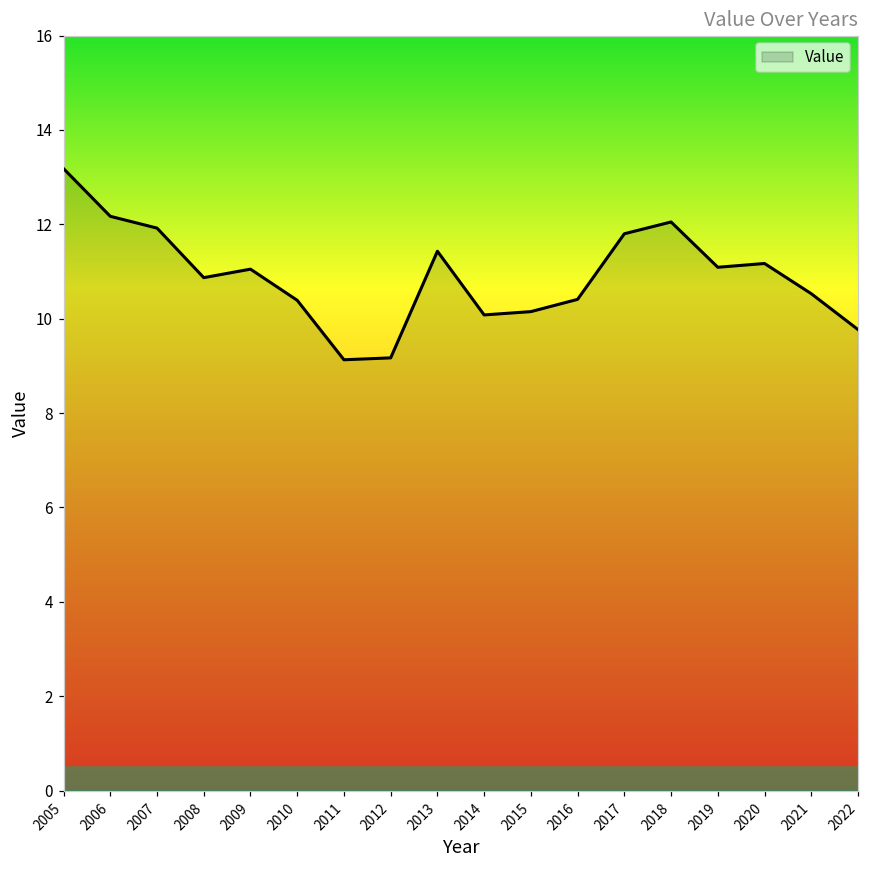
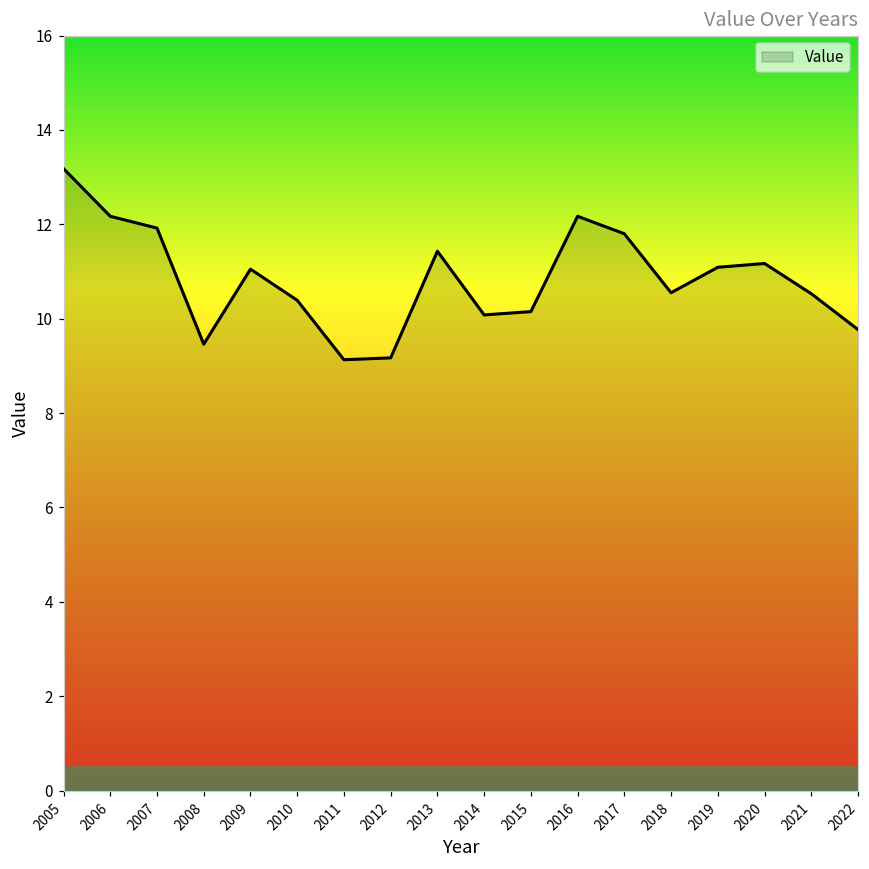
  {
    "2005": 13.2,
    "2006": 12.2,
    "2007": 11.9,
-   "2008": 10.9,
+   "2008": 9.5,
    "2009": 11.1,
    "2010": 10.4,
    "2011": 9.1,
    "2012": 9.2,
    "2013": 11.4,
    "2014": 10.1,
    "2015": 10.2,
-   "2016": 10.4,
+   "2016": 12.2,
    "2017": 11.8,
-   "2018": 12.1,
+   "2018": 10.6,
    "2019": 11.1,
    "2020": 11.2,
    "2021": 10.5,
    "2022": 9.8
  }
